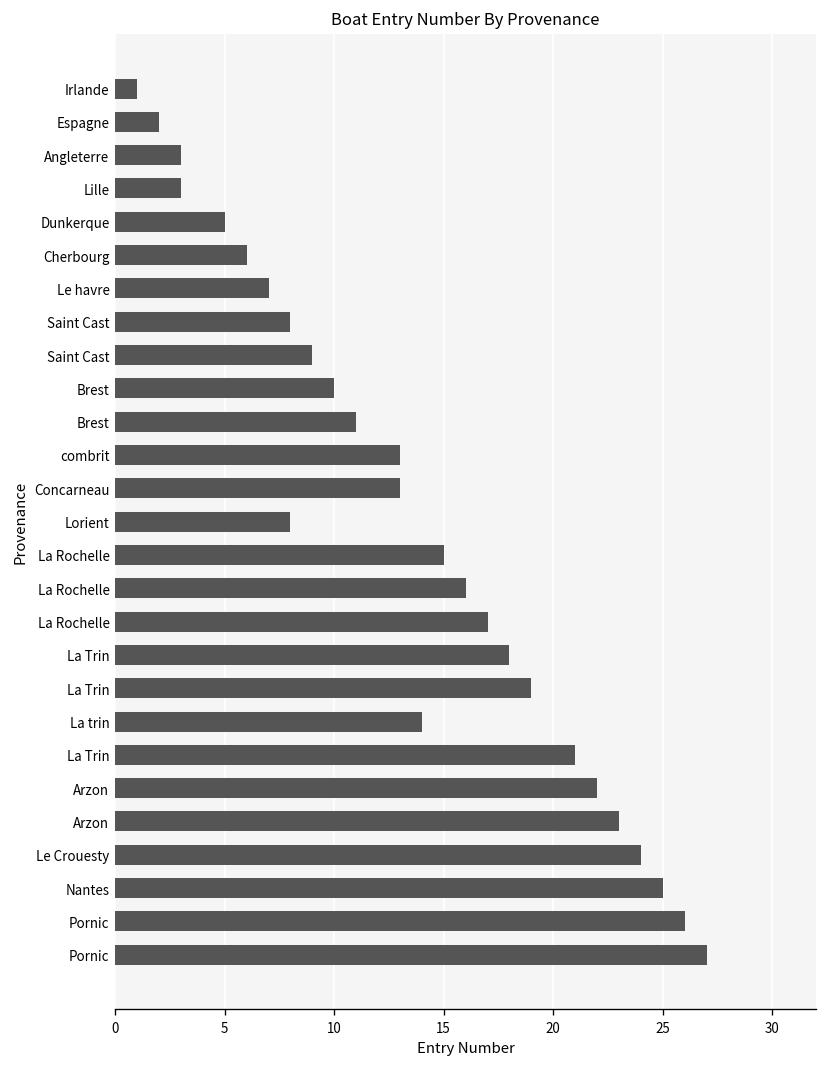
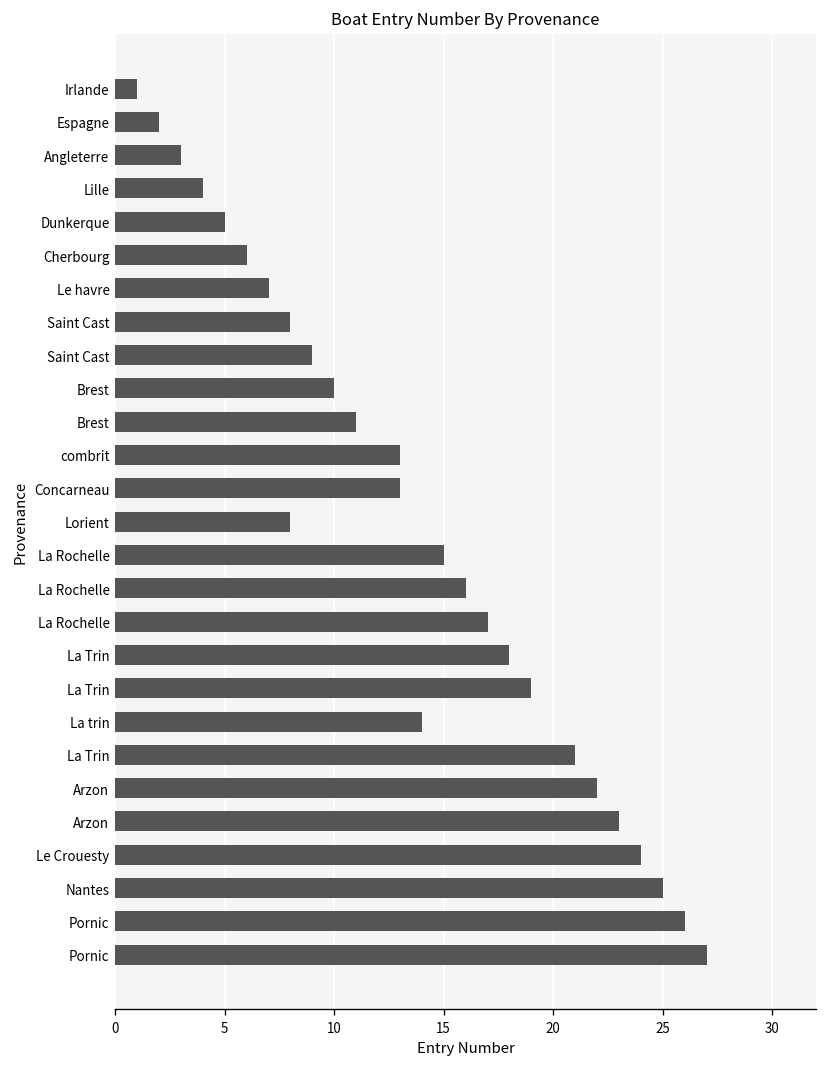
  {
    "Irlande": 1,
    "Espagne": 2,
    "Angleterre": 3,
-   "Lille": 3,
+   "Lille": 4,
    "Dunkerque": 5,
    "Cherbourg": 6,
    "Le havre": 7,
    "combrit": 13,
    "Concarneau": 13,
    "Lorient": 8,
    "La trin": 14,
    "Le Crouesty": 24,
    "Nantes": 25
  }
